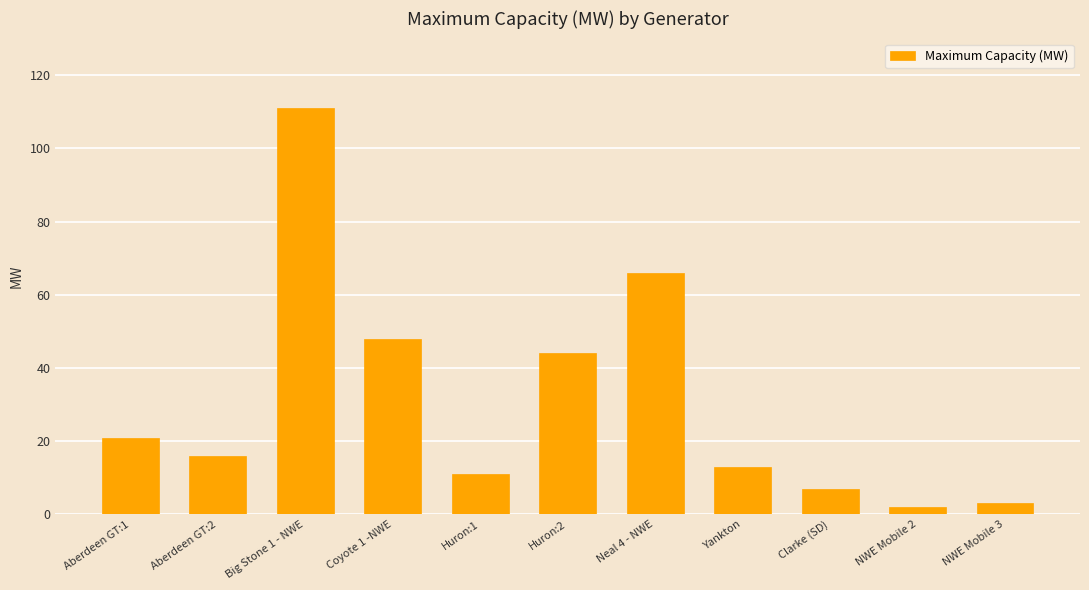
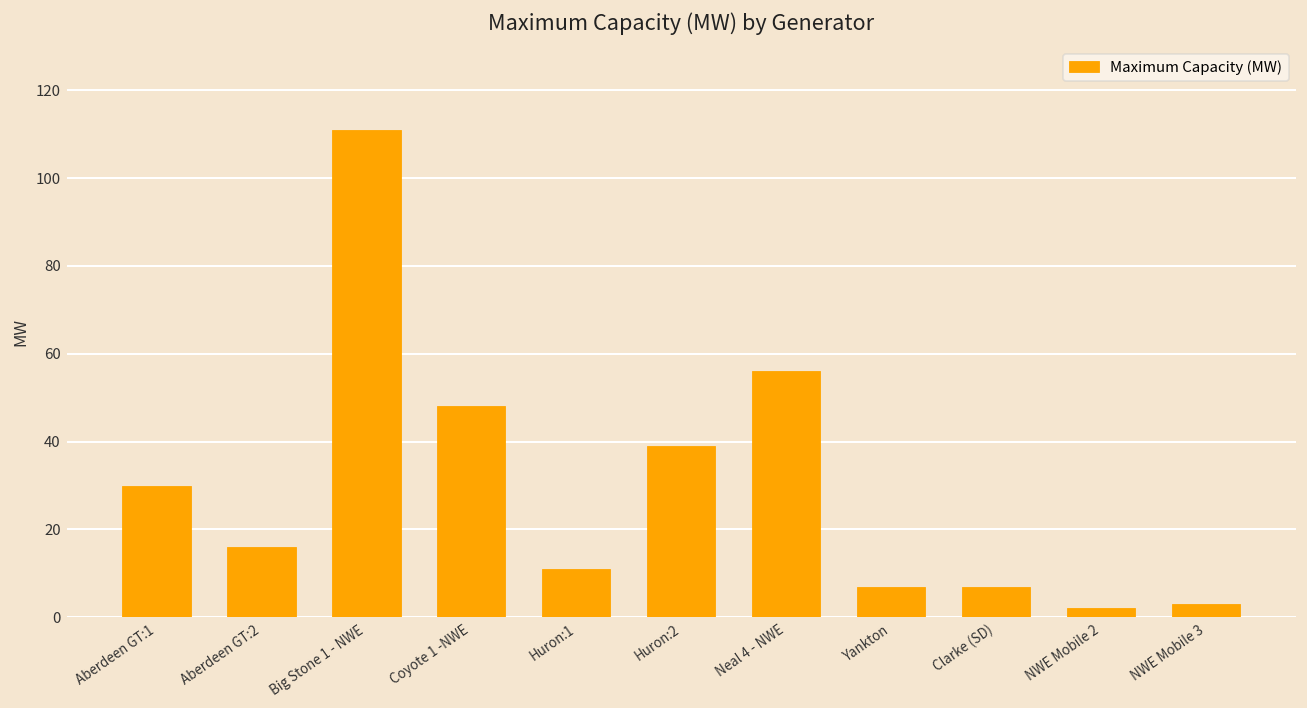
  {
-   "Aberdeen GT:1": 21,
+   "Aberdeen GT:1": 30,
    "Aberdeen GT:2": 16,
    "Big Stone 1 - NWE": 111,
    "Coyote 1 -NWE": 48,
    "Huron:1": 11,
-   "Huron:2": 44,
-   "Neal 4 - NWE": 66,
-   "Yankton": 13,
+   "Huron:2": 39,
+   "Neal 4 - NWE": 56,
+   "Yankton": 7,
    "Clarke (SD)": 7,
    "NWE Mobile 2": 2,
    "NWE Mobile 3": 3
  }
